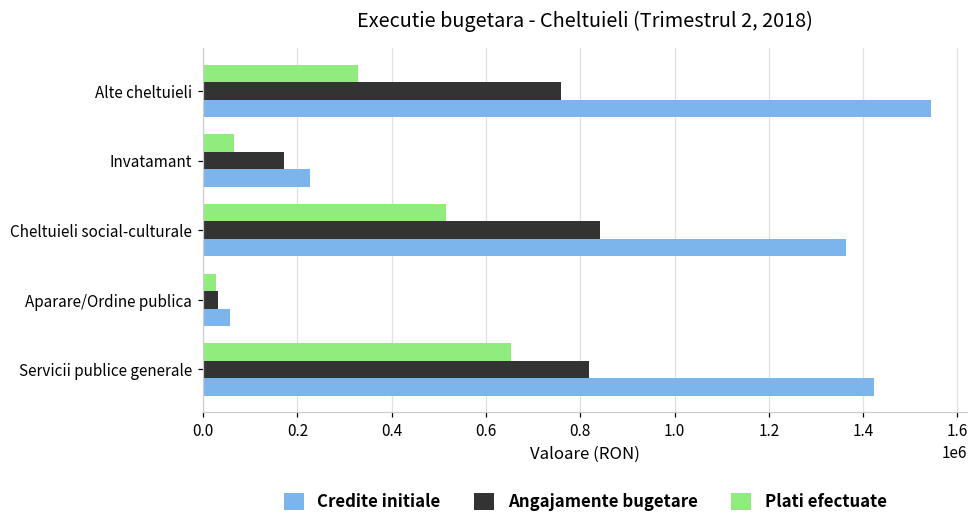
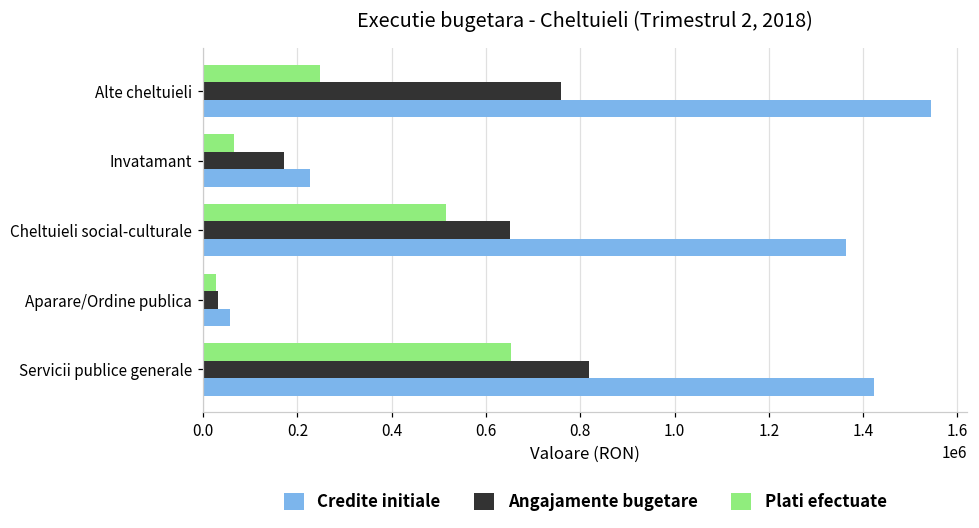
  {
    "Credite initiale": {
      "Alte cheltuieli": 1540000,
      "Invatamant": 230000,
      "Cheltuieli social-culturale": 1360000,
      "Aparare/Ordine publica": 60000,
      "Servicii publice generale": 1420000
    },
    "Angajamente bugetare": {
      "Alte cheltuieli": 760000,
      "Invatamant": 170000,
-     "Cheltuieli social-culturale": 840000,
+     "Cheltuieli social-culturale": 650000,
      "Aparare/Ordine publica": 30000,
      "Servicii publice generale": 820000
    },
    "Plati efectuate": {
-     "Alte cheltuieli": 330000,
+     "Alte cheltuieli": 250000,
      "Invatamant": 70000,
      "Cheltuieli social-culturale": 520000,
      "Aparare/Ordine publica": 30000,
      "Servicii publice generale": 650000
    }
  }
